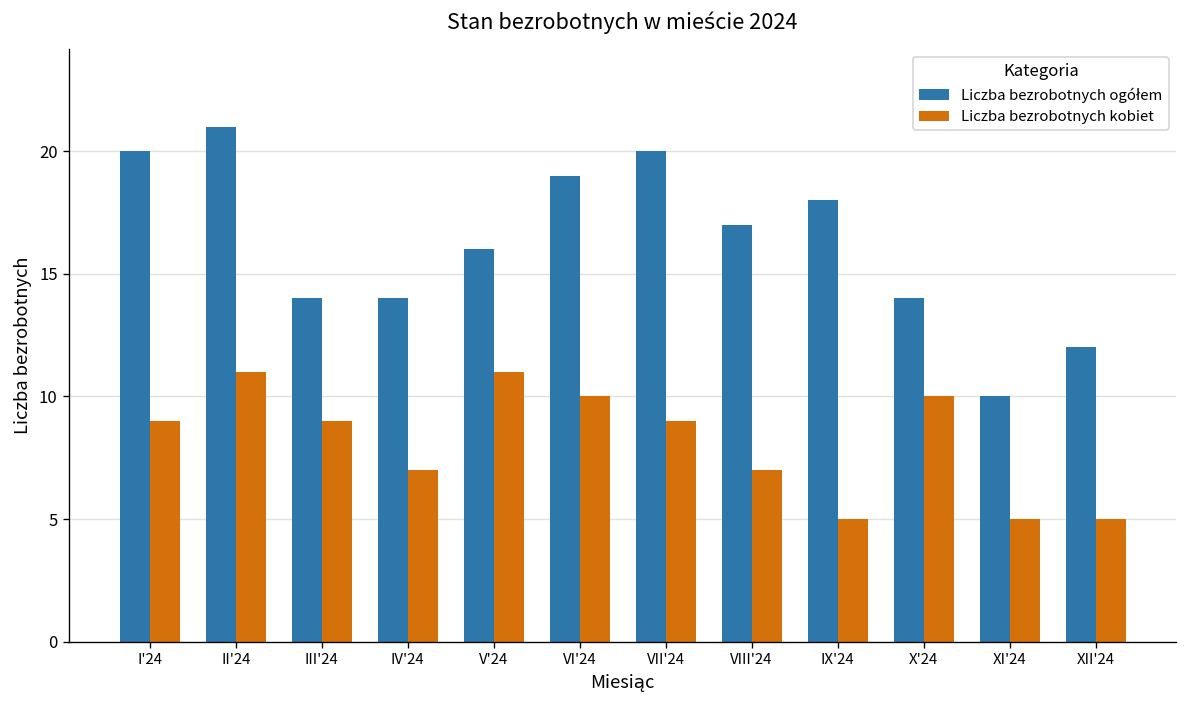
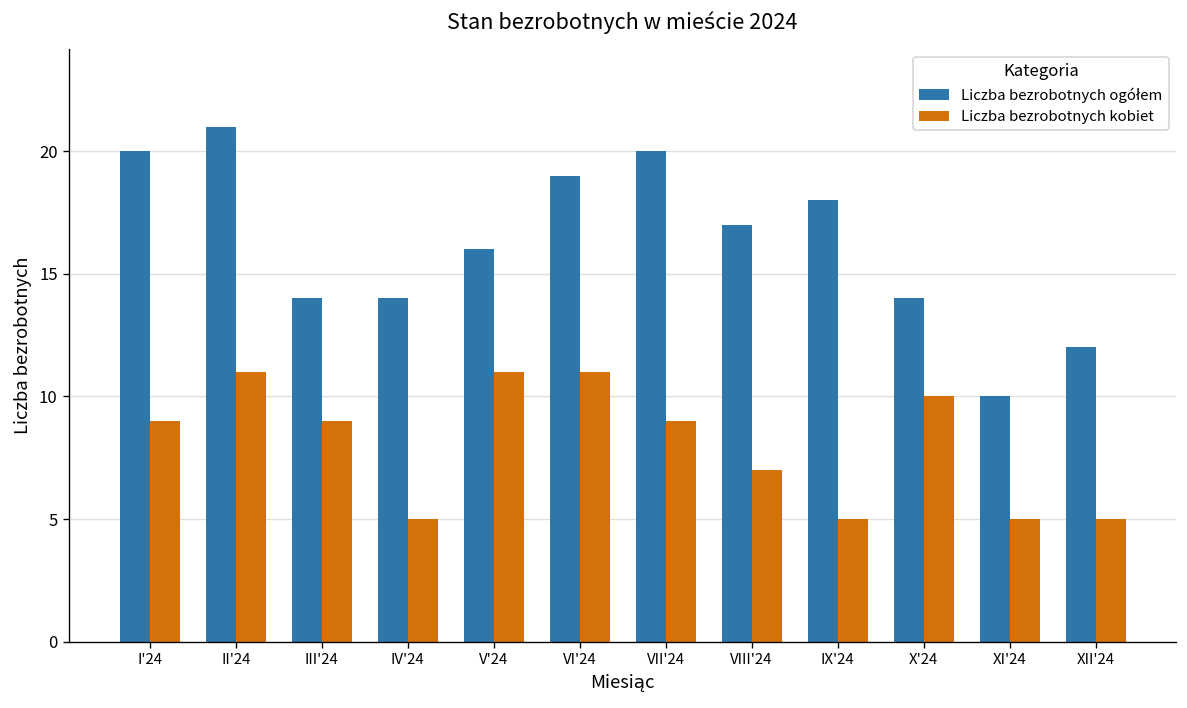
  {
    "Liczba bezrobotnych ogółem": {
      "I'24": 20,
      "II'24": 21,
      "III'24": 14,
      "IV'24": 14,
      "V'24": 16,
      "VI'24": 19,
      "VII'24": 20,
      "VIII'24": 17,
      "IX'24": 18,
      "X'24": 14,
      "XI'24": 10,
      "XII'24": 12
    },
    "Liczba bezrobotnych kobiet": {
      "I'24": 9,
      "II'24": 11,
      "III'24": 9,
-     "IV'24": 7,
+     "IV'24": 5,
      "V'24": 11,
-     "VI'24": 10,
+     "VI'24": 11,
      "VII'24": 9,
      "VIII'24": 7,
      "IX'24": 5,
      "X'24": 10,
      "XI'24": 5,
      "XII'24": 5
    }
  }
